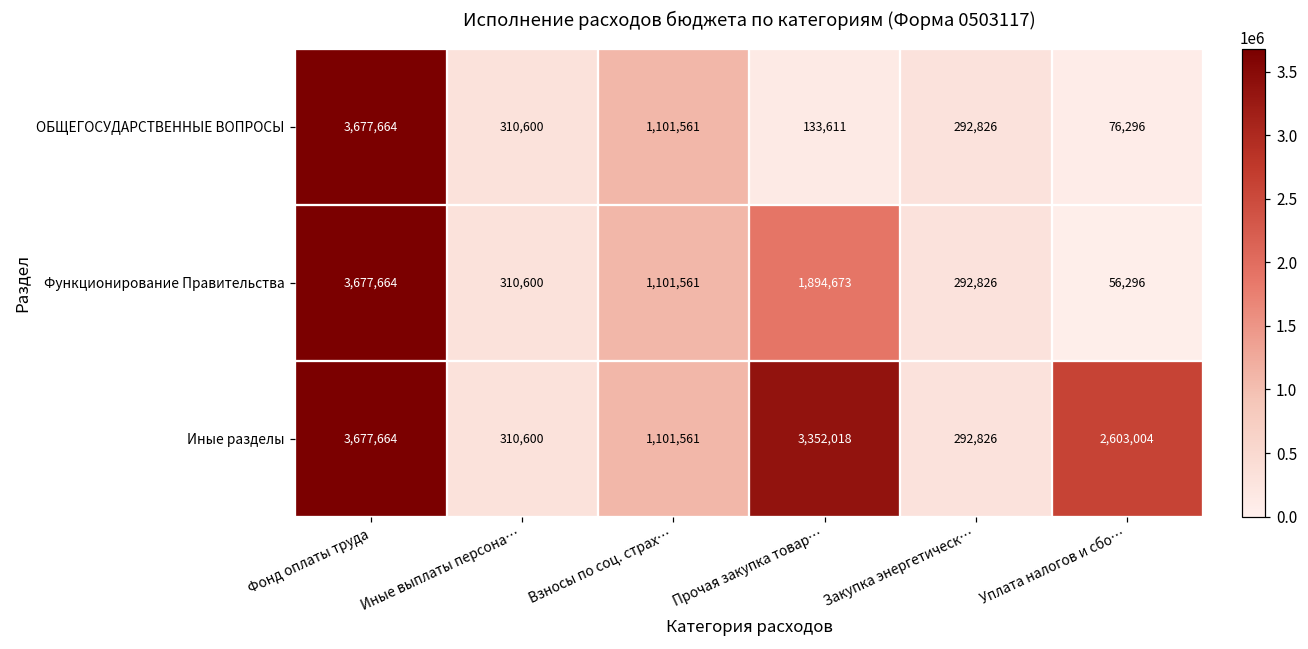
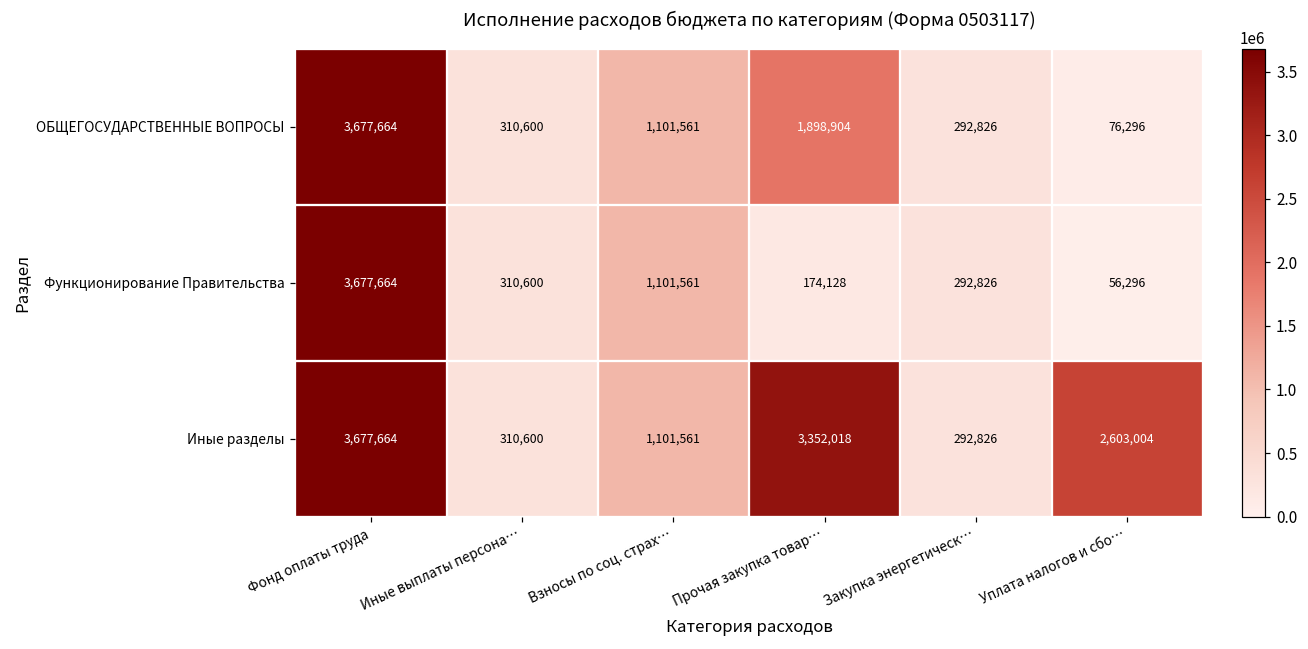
  {
    "ОБЩЕГОСУДАРСТВЕННЫЕ ВОПРОСЫ": {
      "Фонд оплаты труда": "3,677,664",
      "Иные выплаты персона…": "310,600",
      "Взносы по соц. страх…": "1,101,561",
-     "Прочая закупка товар…": "133,611",
+     "Прочая закупка товар…": "1,898,904",
      "Закупка энергетическ…": "292,826",
      "Уплата налогов и сбо…": "76,296"
    },
    "Функционирование Правительства": {
      "Фонд оплаты труда": "3,677,664",
      "Иные выплаты персона…": "310,600",
      "Взносы по соц. страх…": "1,101,561",
-     "Прочая закупка товар…": "1,894,673",
+     "Прочая закупка товар…": "174,128",
      "Закупка энергетическ…": "292,826",
      "Уплата налогов и сбо…": "56,296"
    },
    "Иные разделы": {
      "Фонд оплаты труда": "3,677,664",
      "Иные выплаты персона…": "310,600",
      "Взносы по соц. страх…": "1,101,561",
      "Прочая закупка товар…": "3,352,018",
      "Закупка энергетическ…": "292,826",
      "Уплата налогов и сбо…": "2,603,004"
    }
  }
